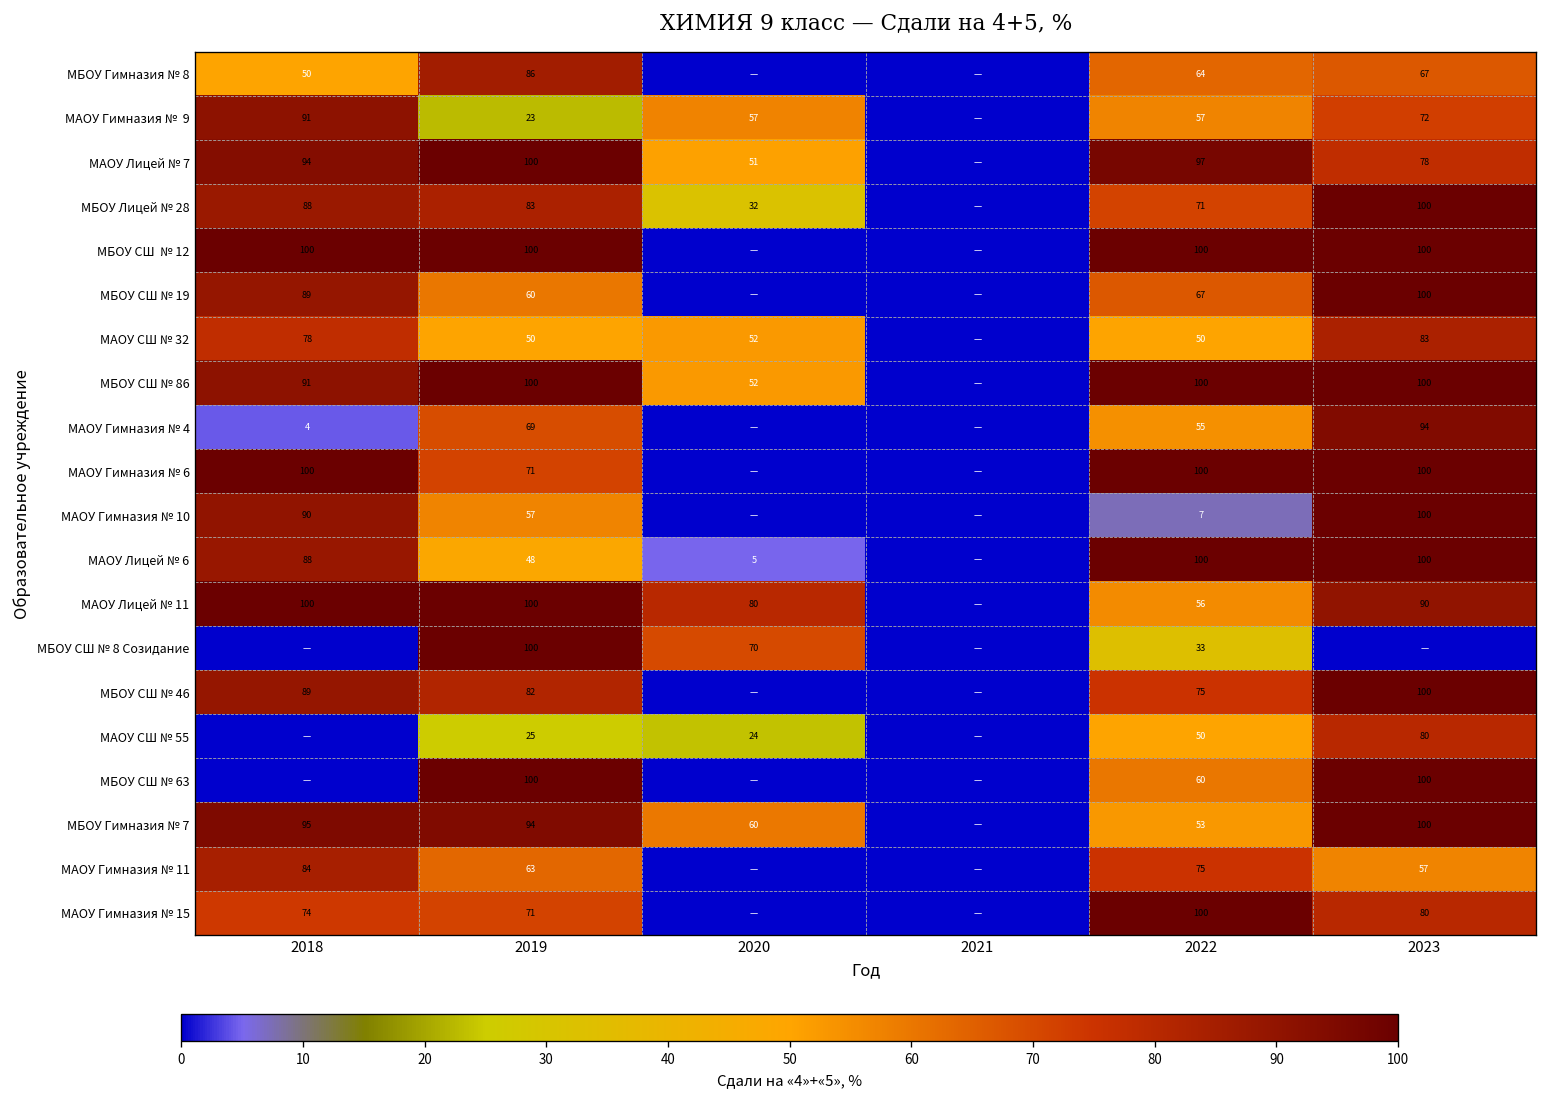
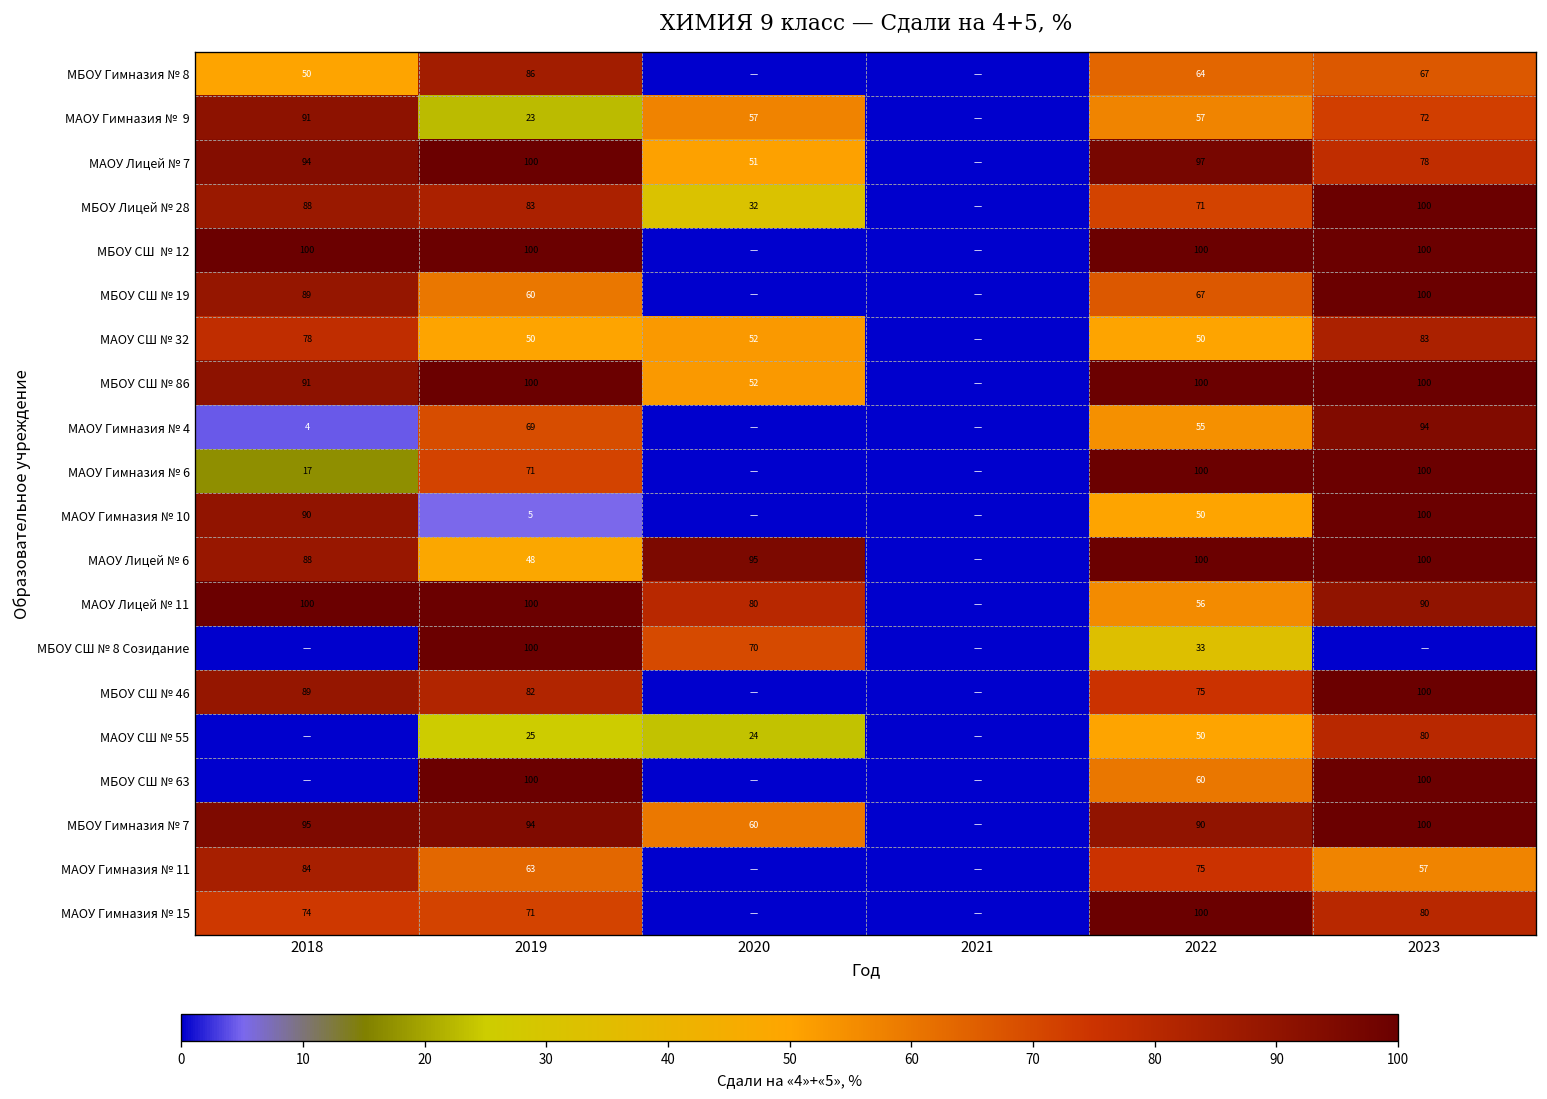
  {
    "МБОУ Гимназия № 8": {
      "2018": 50,
      "2019": 86,
      "2022": 64,
      "2023": 67
    },
    "МАОУ Гимназия № 9": {
      "2018": 91,
      "2019": 23,
      "2020": 57,
      "2022": 57,
      "2023": 72
    },
    "МАОУ Лицей № 7": {
      "2018": 94,
      "2019": 100,
      "2020": 51,
      "2022": 97,
      "2023": 78
    },
    "МБОУ Лицей № 28": {
      "2018": 88,
      "2019": 83,
      "2020": 32,
      "2022": 71,
      "2023": 100
    },
    "МБОУ СШ № 12": {
      "2018": 100,
      "2019": 100,
      "2022": 100,
      "2023": 100
    },
    "МБОУ СШ № 19": {
      "2018": 89,
      "2019": 60,
      "2022": 67,
      "2023": 100
    },
    "МАОУ СШ № 32": {
      "2018": 78,
      "2019": 50,
      "2020": 52,
      "2022": 50,
      "2023": 83
    },
    "МБОУ СШ № 86": {
      "2018": 91,
      "2019": 100,
      "2020": 52,
      "2022": 100,
      "2023": 100
    },
    "МАОУ Гимназия № 4": {
      "2018": 4,
      "2019": 69,
      "2022": 55,
      "2023": 94
    },
    "МАОУ Гимназия № 6": {
-     "2018": 100,
+     "2018": 17,
      "2019": 71,
      "2022": 100,
      "2023": 100
    },
    "МАОУ Гимназия № 10": {
      "2018": 90,
-     "2019": 57,
-     "2022": 7,
+     "2019": 5,
+     "2022": 50,
      "2023": 100
    },
    "МАОУ Лицей № 6": {
      "2018": 88,
      "2019": 48,
-     "2020": 5,
+     "2020": 95,
      "2022": 100,
      "2023": 100
    },
    "МАОУ Лицей № 11": {
      "2018": 100,
      "2019": 100,
      "2020": 80,
      "2022": 56,
      "2023": 90
    },
    "МБОУ СШ № 8 Созидание": {
      "2019": 100,
      "2020": 70,
      "2022": 33
    },
    "МБОУ СШ № 46": {
      "2018": 89,
      "2019": 82,
      "2022": 75,
      "2023": 100
    },
    "МАОУ СШ № 55": {
      "2019": 25,
      "2020": 24,
      "2022": 50,
      "2023": 80
    },
    "МБОУ СШ № 63": {
      "2019": 100,
      "2022": 60,
      "2023": 100
    },
    "МБОУ Гимназия № 7": {
      "2018": 95,
      "2019": 94,
      "2020": 60,
-     "2022": 53,
+     "2022": 90,
      "2023": 100
    },
    "МАОУ Гимназия № 11": {
      "2018": 84,
      "2019": 63,
      "2022": 75,
      "2023": 57
    },
    "МАОУ Гимназия № 15": {
      "2018": 74,
      "2019": 71,
      "2022": 100,
      "2023": 80
    }
  }
